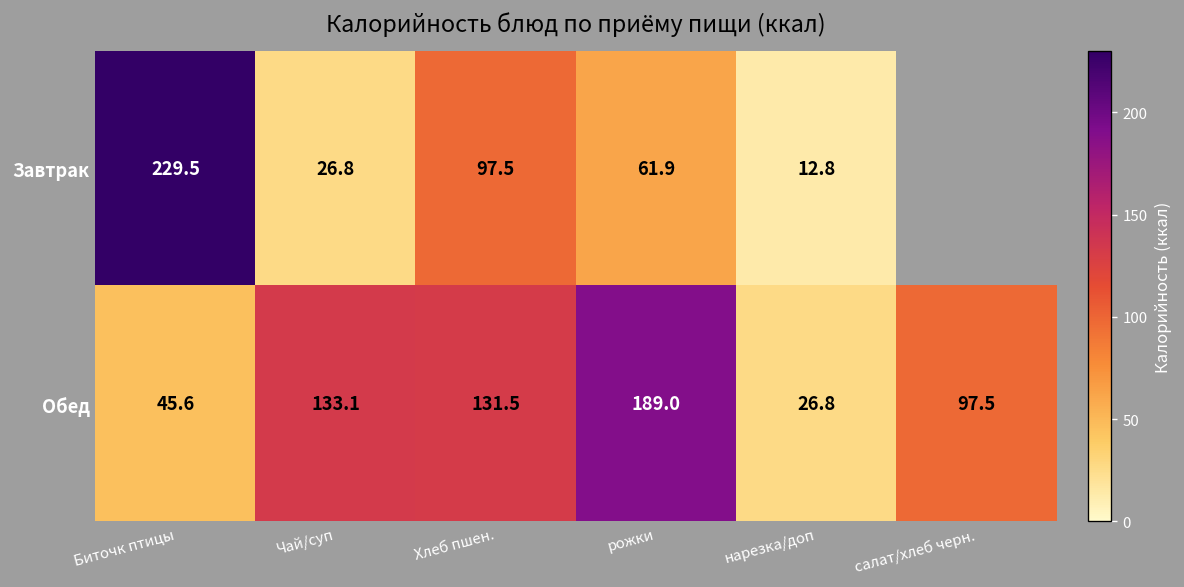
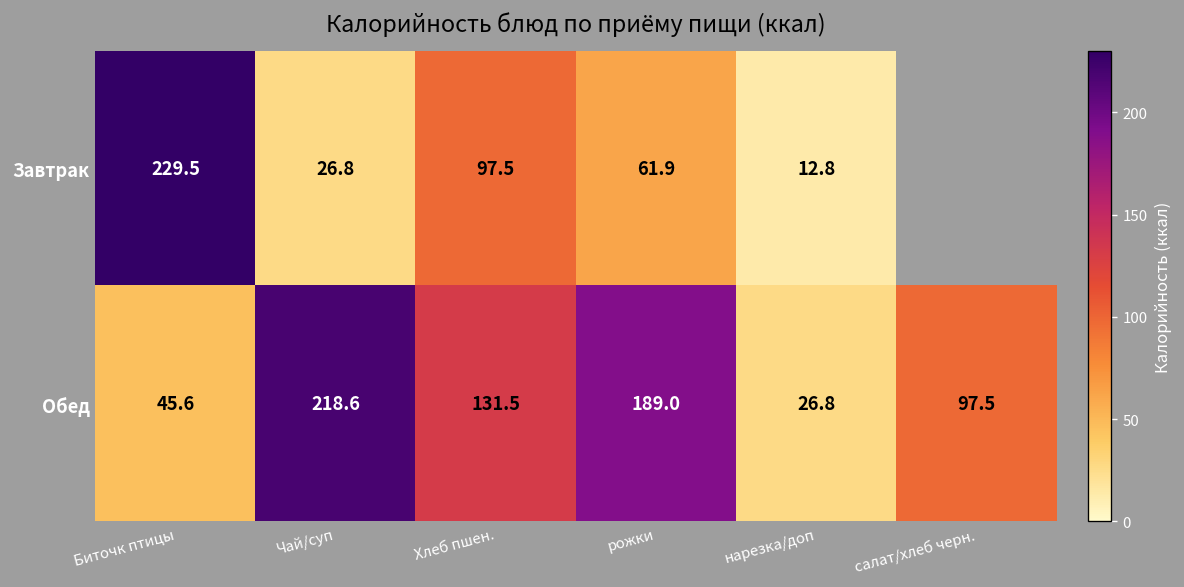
  {
    "Завтрак": {
      "Биточк птицы": 229.5,
      "Чай/суп": 26.8,
      "Хлеб пшен.": 97.5,
      "рожки": 61.9,
      "нарезка/доп": 12.8
    },
    "Обед": {
      "Биточк птицы": 45.6,
-     "Чай/суп": 133.1,
+     "Чай/суп": 218.6,
      "Хлеб пшен.": 131.5,
      "рожки": 189.0,
      "нарезка/доп": 26.8,
      "салат/хлеб черн.": 97.5
    }
  }
